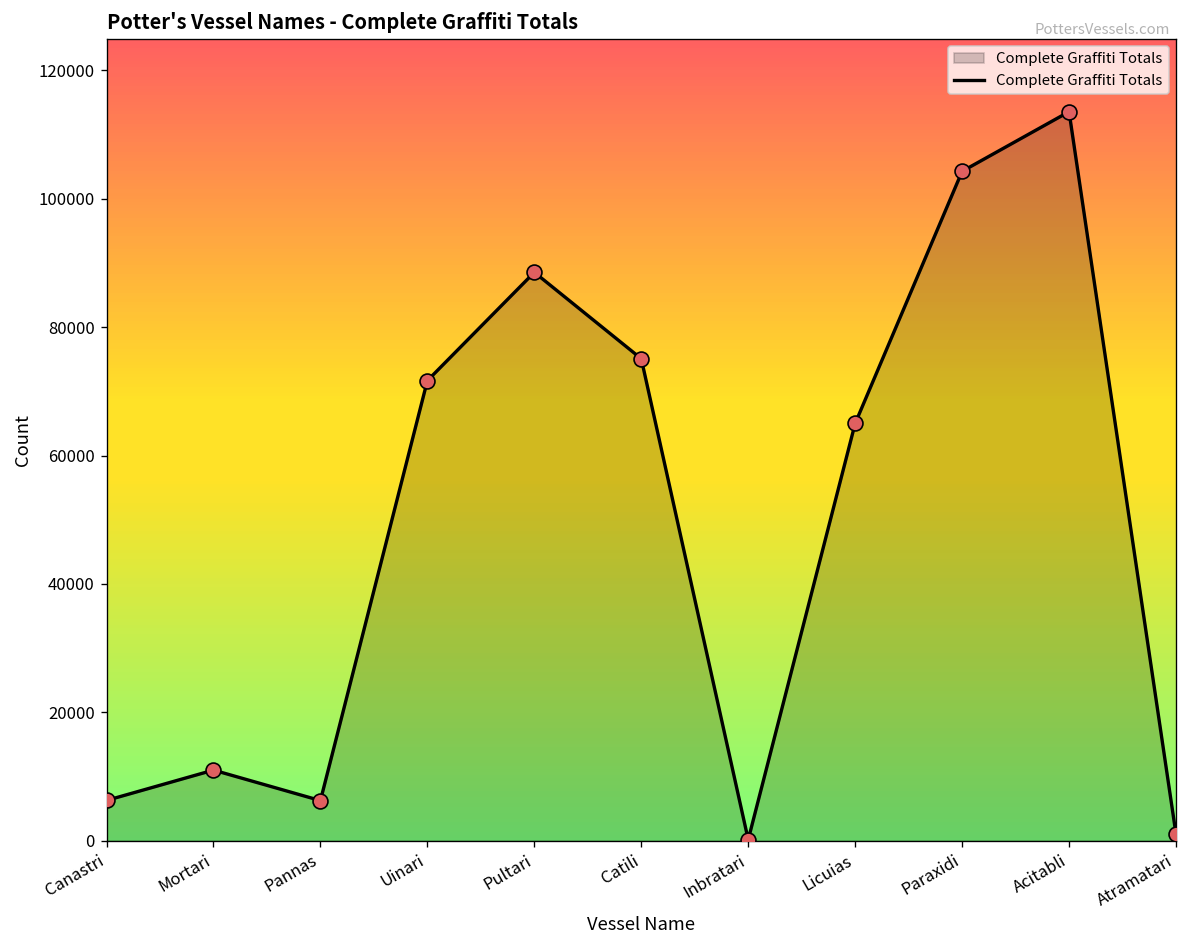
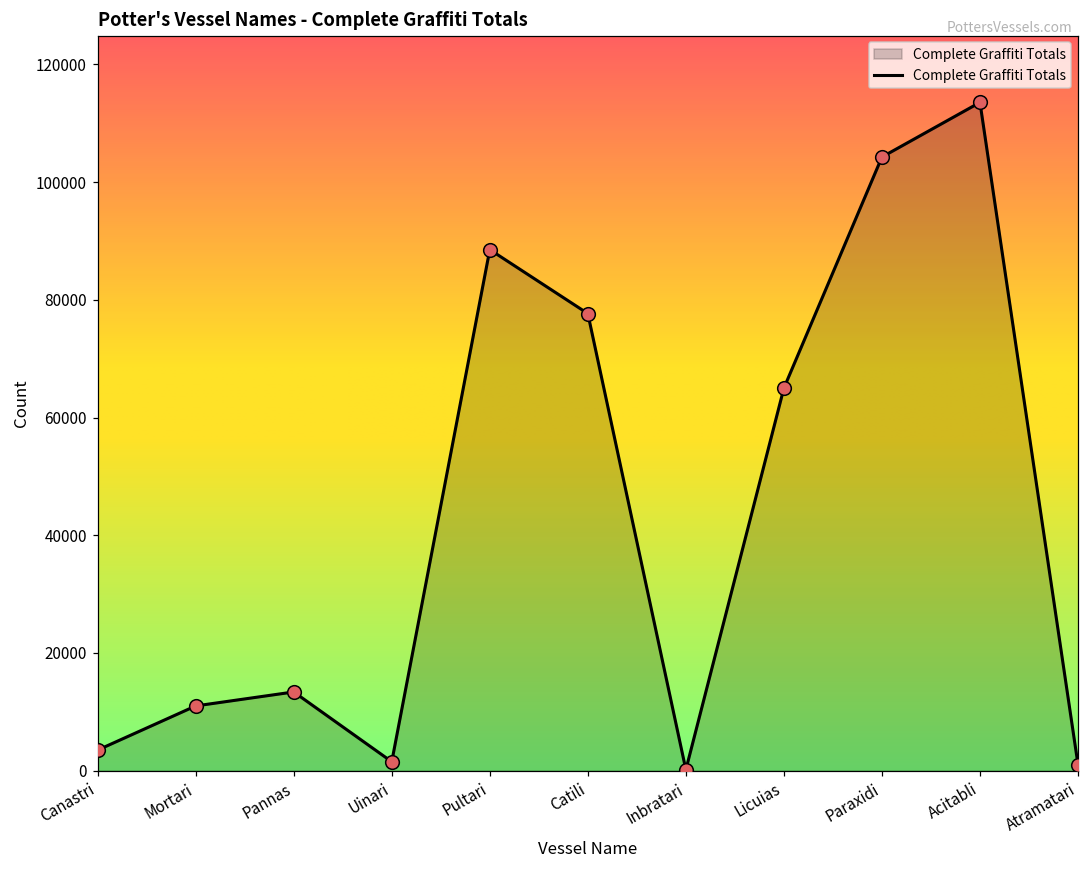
  {
-   "Canastri": 6000,
+   "Canastri": 3000,
    "Mortari": 11000,
-   "Pannas": 6000,
-   "Uinari": 72000,
+   "Pannas": 13000,
+   "Uinari": 2000,
    "Pultari": 89000,
-   "Catili": 75000,
+   "Catili": 78000,
    "Inbratari": 0,
    "Licuias": 65000,
    "Paraxidi": 104000,
    "Acitabli": 114000,
    "Atramatari": 1000
  }
